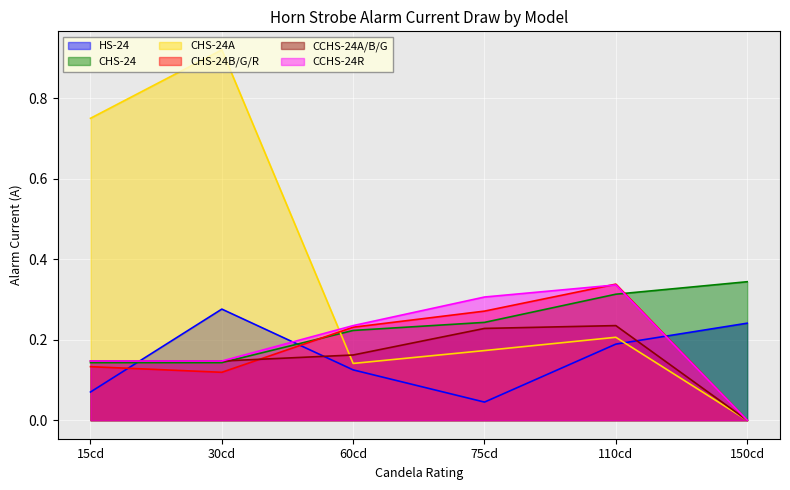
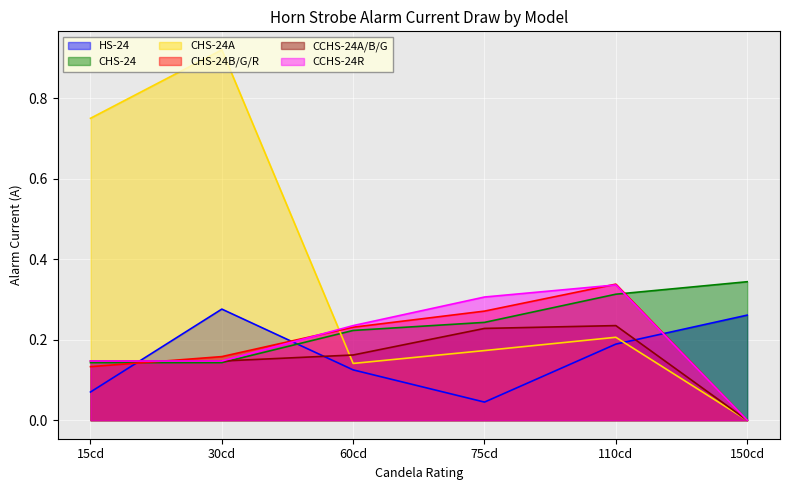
  {
    "HS-24": {
      "15cd": 0.07,
      "30cd": 0.28,
      "60cd": 0.13,
      "75cd": 0.05,
      "110cd": 0.19,
-     "150cd": 0.24
+     "150cd": 0.26
    },
    "CHS-24": {
      "60cd": 0.22,
      "75cd": 0.24,
      "110cd": 0.31,
      "150cd": 0.34
    },
    "CHS-24A": {
      "15cd": 0.75,
      "60cd": 0.14,
      "75cd": 0.17,
      "110cd": 0.21
    },
    "CHS-24B/G/R": {
      "15cd": 0.13,
-     "30cd": 0.12,
+     "30cd": 0.16,
      "75cd": 0.27
    },
    "CCHS-24A/B/G": {
      "60cd": 0.16,
      "75cd": 0.23,
      "110cd": 0.24
    },
    "CCHS-24R": {
      "75cd": 0.31
    }
  }
